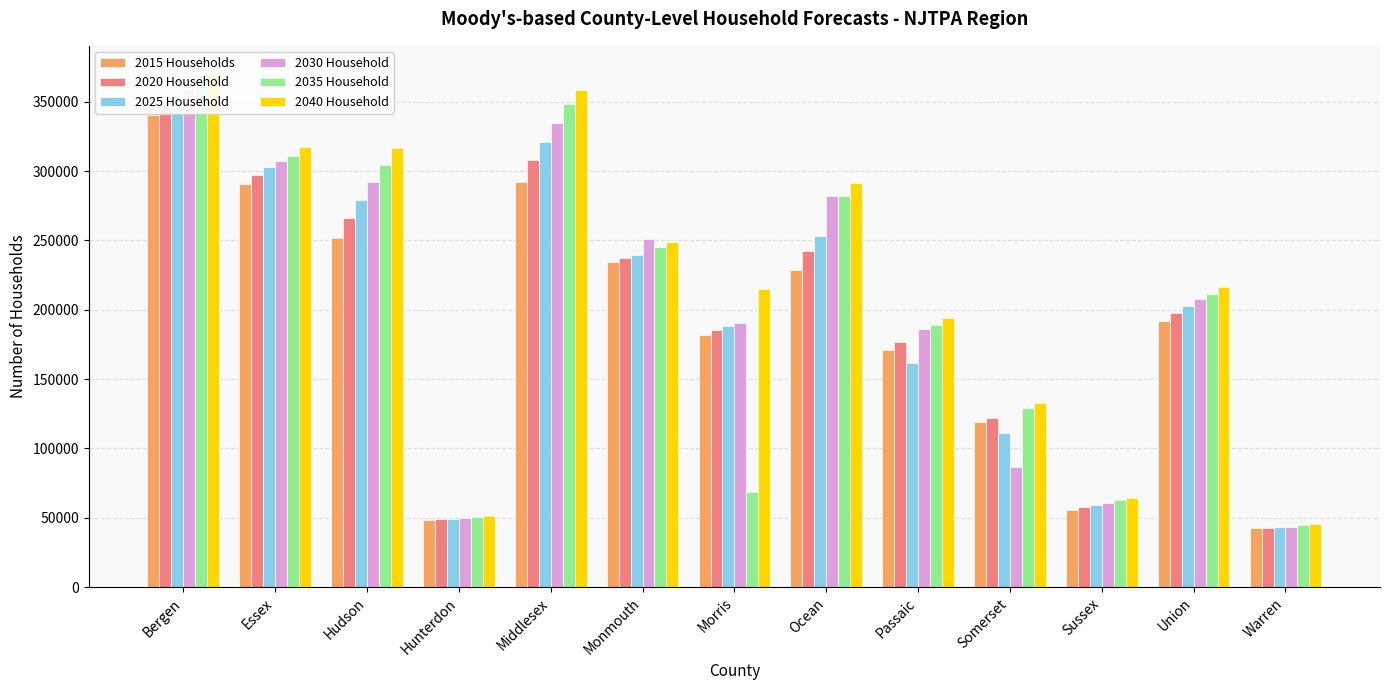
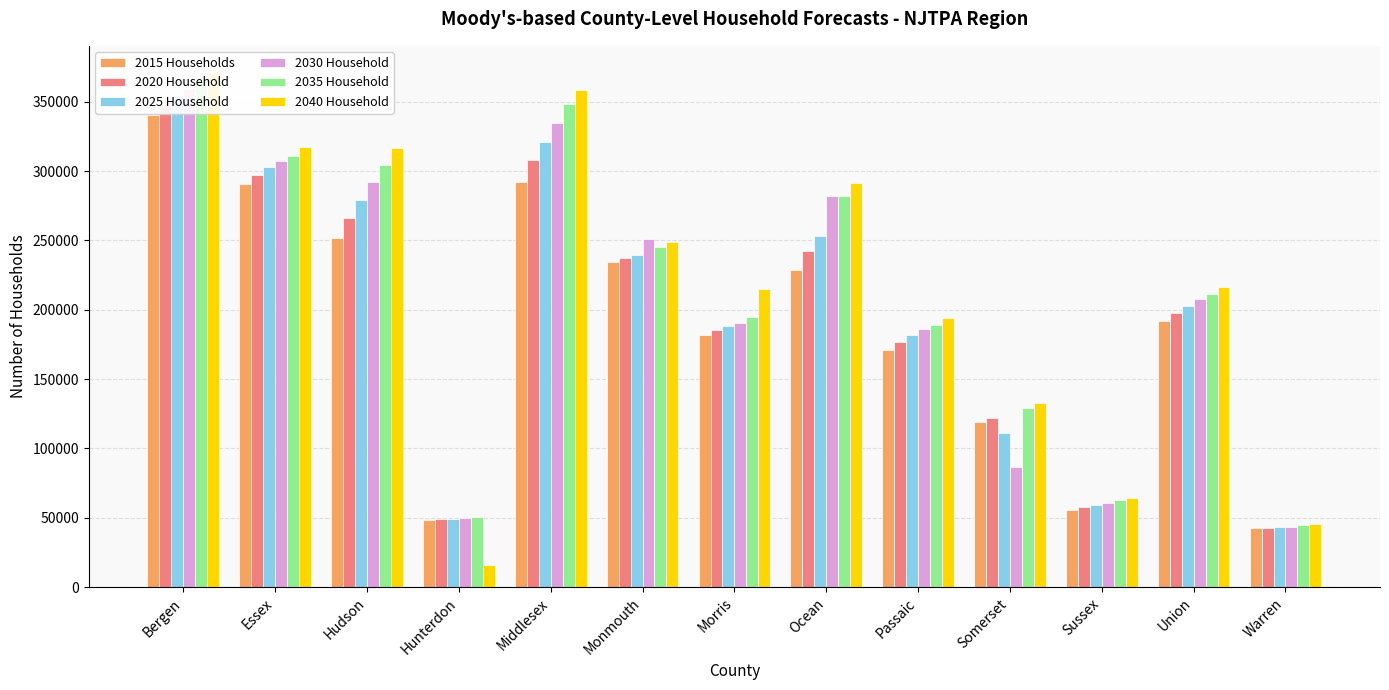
  {
    "2025 Household": {
      "Essex": 303000,
      "Hudson": 279000,
      "Hunterdon": 49000,
      "Middlesex": 321000,
      "Monmouth": 240000,
      "Morris": 188000,
      "Ocean": 253000,
-     "Passaic": 162000,
+     "Passaic": 182000,
      "Somerset": 112000,
      "Sussex": 59000,
      "Union": 203000,
      "Warren": 43000
    },
    "2030 Household": {
      "Essex": 307000,
      "Hudson": 292000,
      "Hunterdon": 50000,
      "Middlesex": 335000,
      "Monmouth": 251000,
      "Morris": 190000,
      "Ocean": 282000,
      "Passaic": 186000,
      "Somerset": 86000,
      "Sussex": 61000,
      "Union": 208000,
      "Warren": 44000
    },
    "2035 Household": {
      "Essex": 311000,
      "Hudson": 305000,
      "Hunterdon": 51000,
      "Middlesex": 348000,
      "Monmouth": 245000,
-     "Morris": 69000,
+     "Morris": 195000,
      "Ocean": 282000,
      "Passaic": 189000,
      "Somerset": 129000,
      "Sussex": 63000,
      "Union": 211000,
      "Warren": 45000
    },
    "2040 Household": {
      "Essex": 318000,
      "Hudson": 317000,
-     "Hunterdon": 52000,
+     "Hunterdon": 16000,
      "Middlesex": 358000,
      "Monmouth": 249000,
      "Morris": 215000,
      "Ocean": 291000,
      "Passaic": 194000,
      "Somerset": 133000,
      "Sussex": 64000,
      "Union": 217000,
      "Warren": 45000
    }
  }
